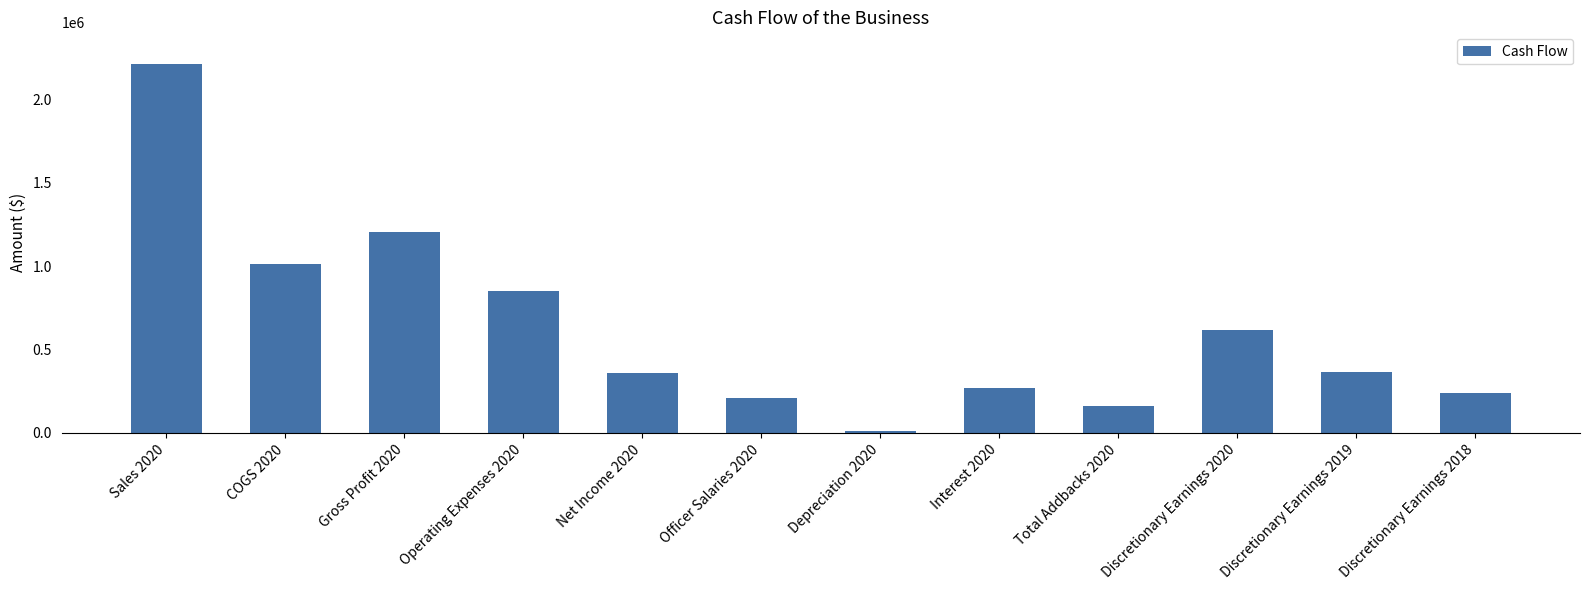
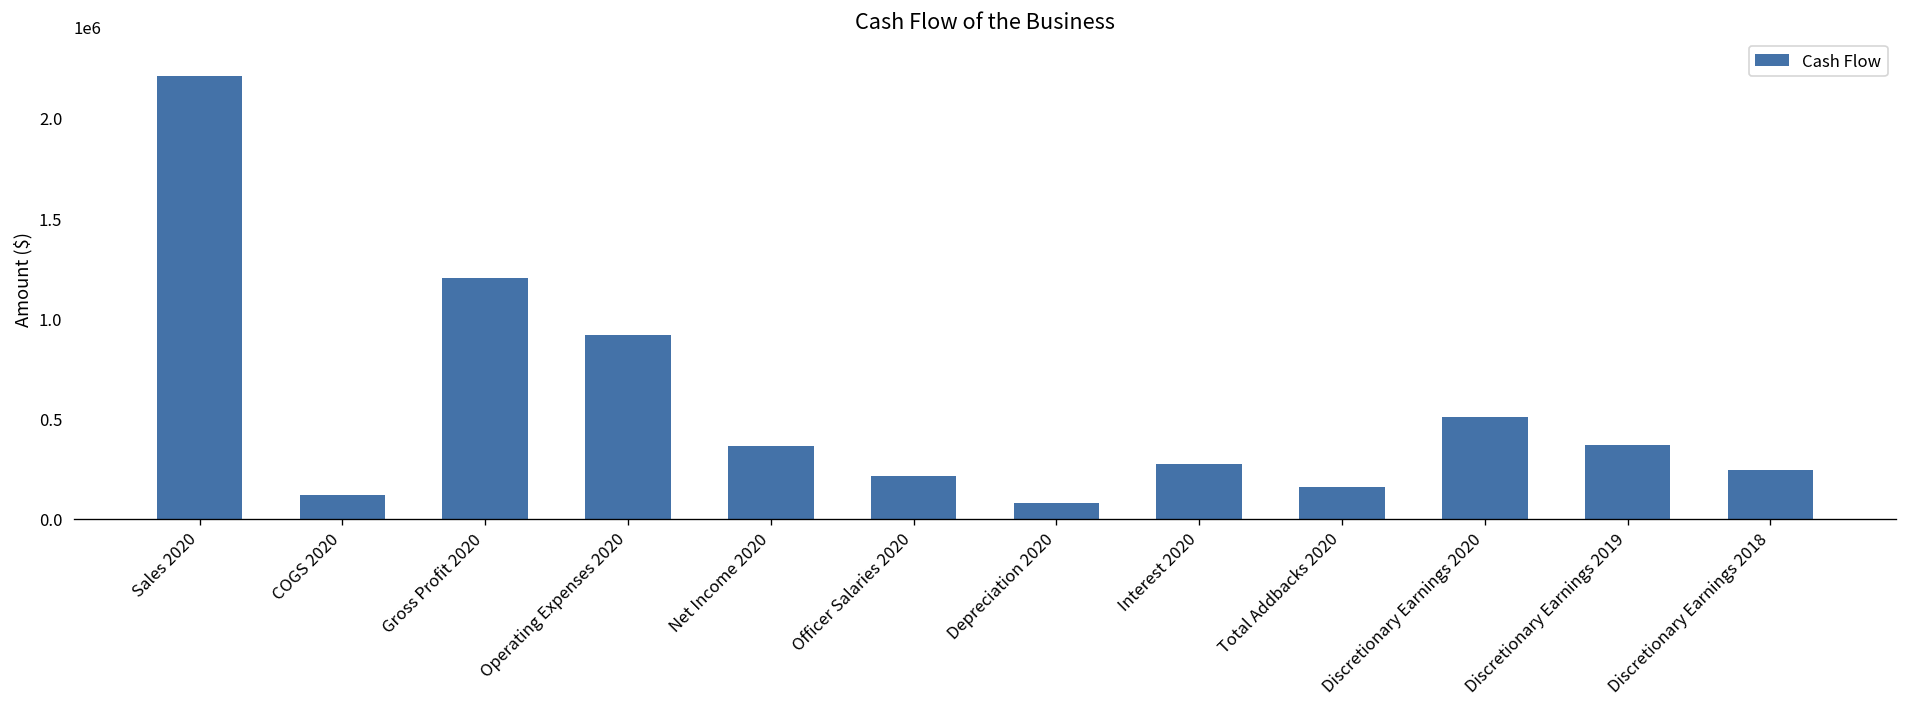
  {
    "Sales 2020": 2210000,
-   "COGS 2020": 1010000,
+   "COGS 2020": 120000,
    "Gross Profit 2020": 1200000,
-   "Operating Expenses 2020": 850000,
+   "Operating Expenses 2020": 920000,
    "Net Income 2020": 360000,
    "Officer Salaries 2020": 210000,
-   "Depreciation 2020": 10000,
+   "Depreciation 2020": 80000,
    "Interest 2020": 270000,
    "Total Addbacks 2020": 160000,
-   "Discretionary Earnings 2020": 610000,
+   "Discretionary Earnings 2020": 510000,
    "Discretionary Earnings 2019": 370000,
    "Discretionary Earnings 2018": 240000
  }
